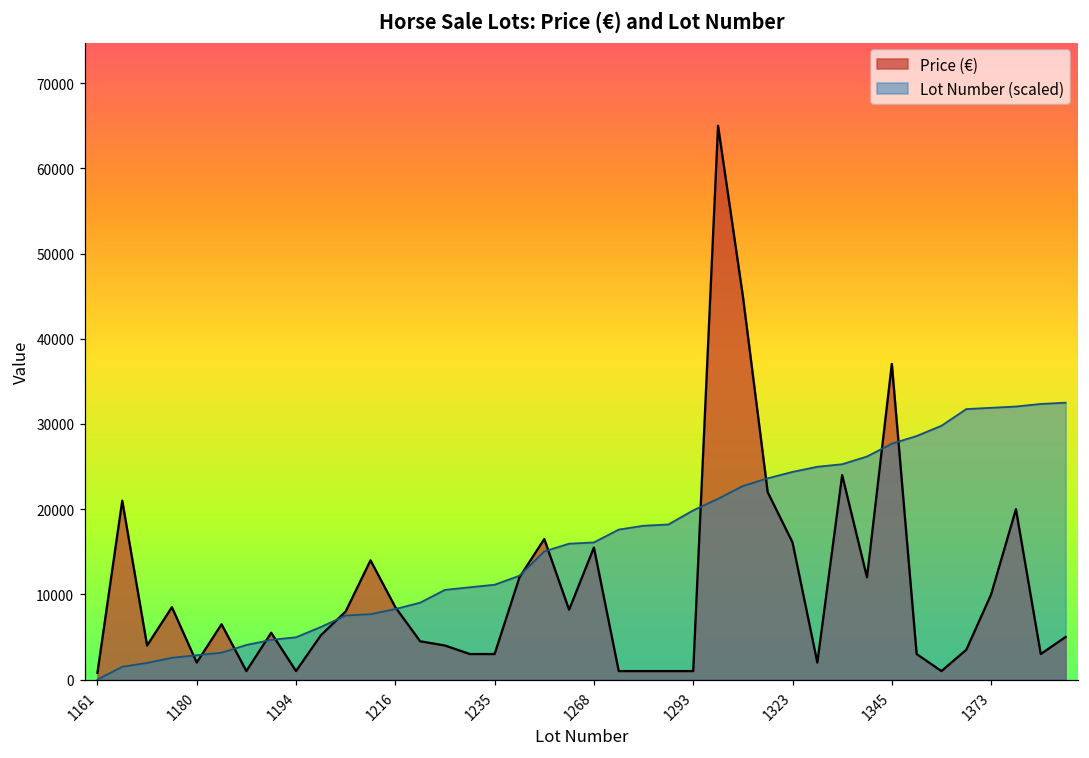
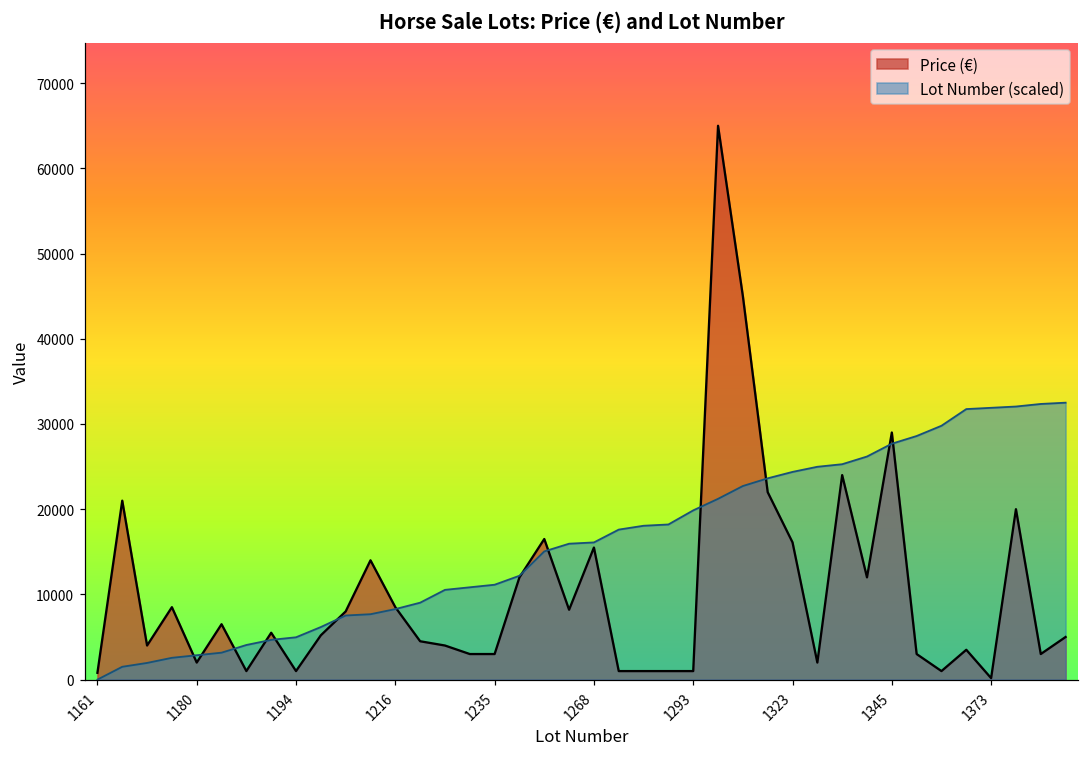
  {
    "Price (€)": {
      "1161": 1000,
      "1180": 2000,
      "1194": 1000,
      "1235": 3000,
      "1268": 16000,
      "1293": 1000,
      "1323": 16000,
-     "1345": 37000,
-     "1373": 10000
+     "1345": 29000,
+     "1373": 0
    },
    "Lot Number (scaled)": {
      "1161": 0,
      "1180": 3000,
      "1194": 5000,
      "1235": 11000,
      "1268": 16000,
      "1293": 20000,
      "1323": 24000,
      "1345": 28000,
      "1373": 32000
    }
  }
